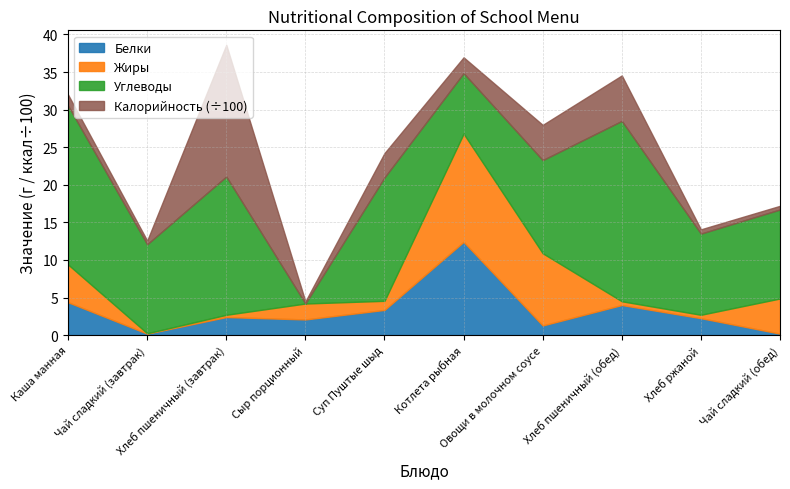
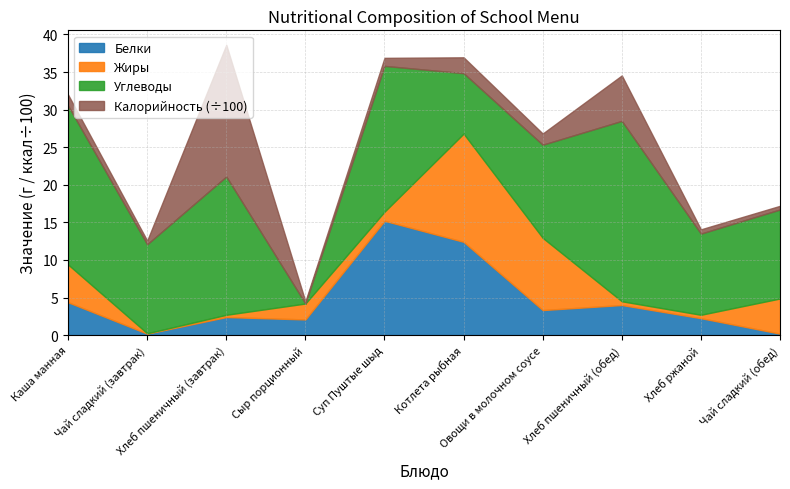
  {
    "Белки": {
      "Каша манная": 4,
      "Сыр порционный": 2,
-     "Суп Пуштые шыд": 3,
+     "Суп Пуштые шыд": 15,
      "Котлета рыбная": 12,
-     "Овощи в молочном соусе": 1,
+     "Овощи в молочном соусе": 3,
      "Хлеб пшеничный (обед)": 4,
      "Хлеб ржаной": 2
    },
    "Жиры": {
      "Каша манная": 5,
      "Суп Пуштые шыд": 1,
      "Котлета рыбная": 14,
      "Овощи в молочном соусе": 10,
      "Хлеб пшеничный (обед)": 1,
      "Хлеб ржаной": 0,
      "Чай сладкий (обед)": 5
    },
    "Углеводы": {
      "Каша манная": 21,
      "Чай сладкий (завтрак)": 12,
      "Хлеб пшеничный (завтрак)": 18,
-     "Суп Пуштые шыд": 16,
+     "Суп Пуштые шыд": 19,
      "Котлета рыбная": 8,
      "Овощи в молочном соусе": 12,
      "Хлеб пшеничный (обед)": 24,
      "Хлеб ржаной": 11,
      "Чай сладкий (обед)": 12
    },
    "Калорийность (÷100)": {
      "Каша манная": 1,
      "Чай сладкий (завтрак)": 0,
-     "Суп Пуштые шыд": 3,
+     "Суп Пуштые шыд": 1,
      "Котлета рыбная": 2,
-     "Овощи в молочном соусе": 5,
+     "Овощи в молочном соусе": 1,
      "Хлеб пшеничный (обед)": 6,
      "Хлеб ржаной": 1,
      "Чай сладкий (обед)": 0
    }
  }
